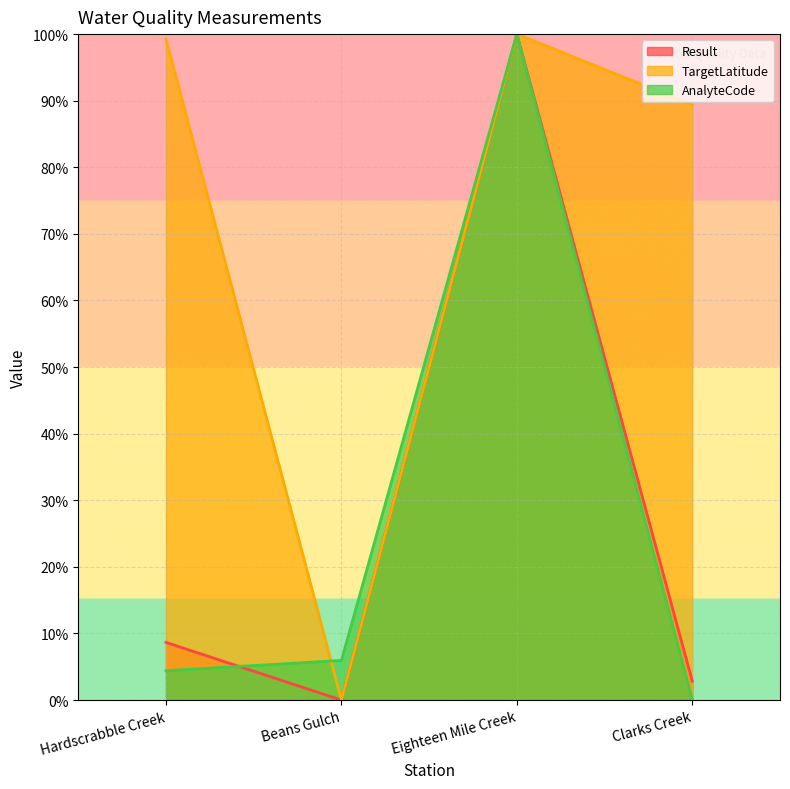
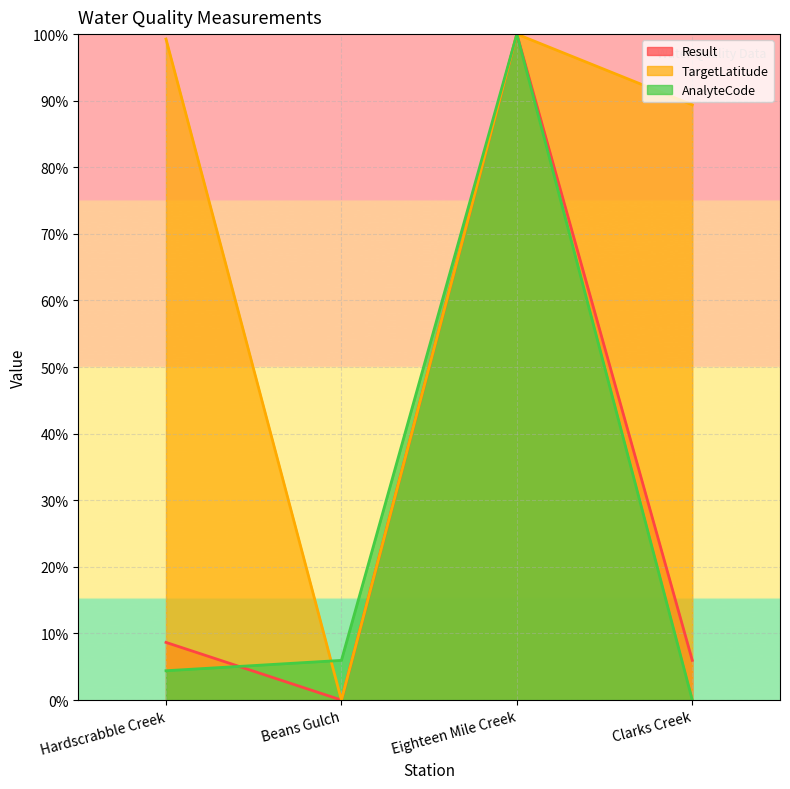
  {
    "Result": {
      "Hardscrabble Creek": "9%",
-     "Clarks Creek": "3%"
+     "Clarks Creek": "6%"
    },
    "TargetLatitude": {
      "Hardscrabble Creek": "99%",
      "Clarks Creek": "89%"
    },
    "AnalyteCode": {
      "Hardscrabble Creek": "4%",
      "Beans Gulch": "6%",
      "Clarks Creek": "0%"
    }
  }
